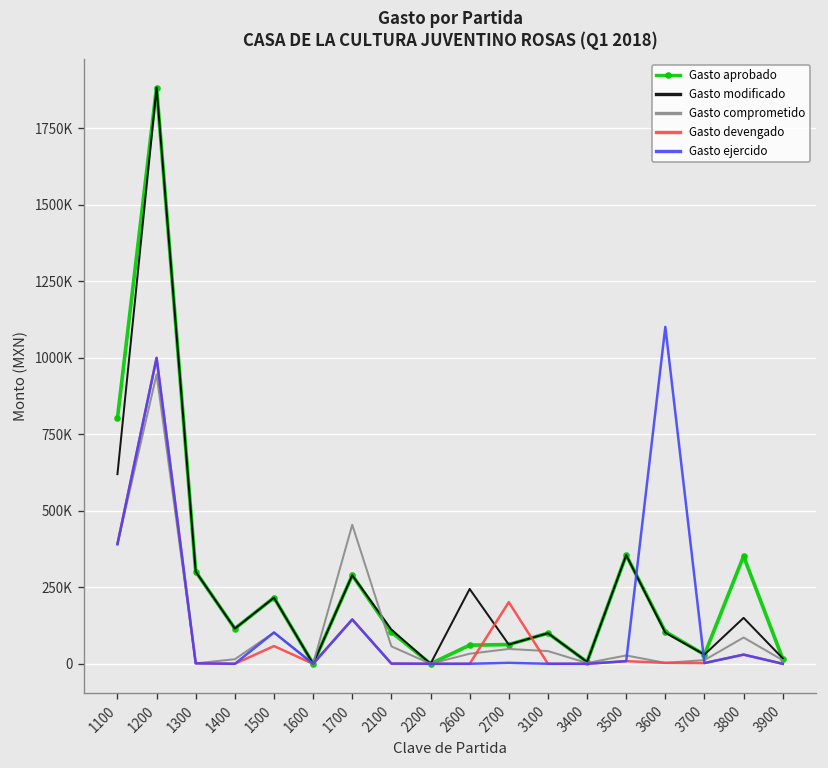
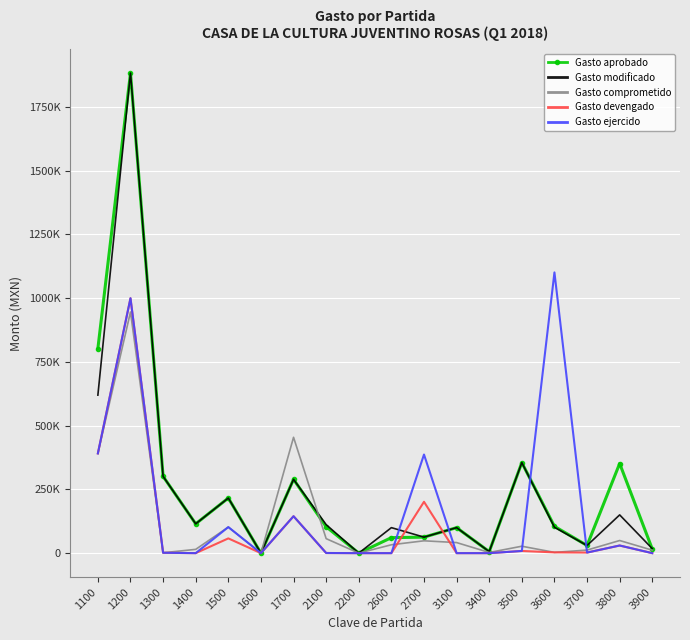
  {
    "Gasto aprobado": {
      "1100": 800000,
      "2600": 60000,
      "3800": 350000
    },
    "Gasto modificado": {
      "1100": 620000,
-     "2600": 240000,
+     "2600": 100000,
      "3800": 150000
    },
    "Gasto comprometido": {
      "1200": 950000,
      "1400": 10000,
      "1700": 450000,
      "2100": 60000,
      "2600": 30000,
      "2700": 50000,
      "3100": 40000,
      "3500": 30000,
-     "3800": 90000
+     "3800": 50000
    },
    "Gasto devengado": {
      "1500": 60000,
      "2700": 200000
    },
    "Gasto ejercido": {
-     "2700": 0,
+     "2700": 390000,
      "3600": 1100000
    }
  }
